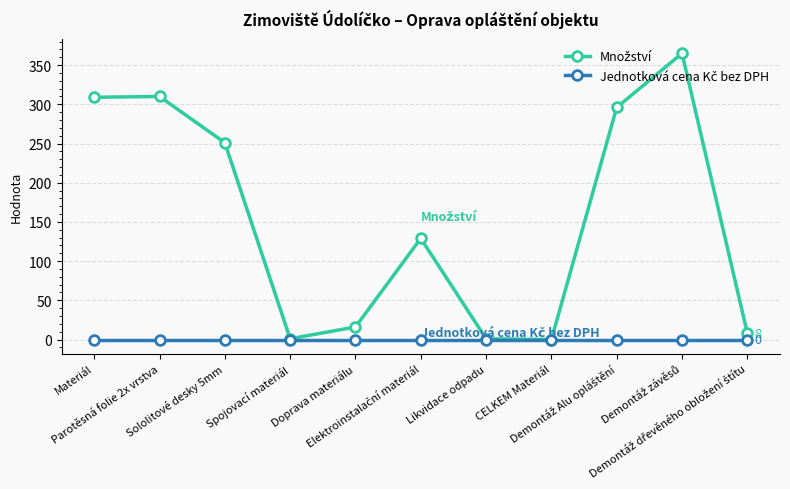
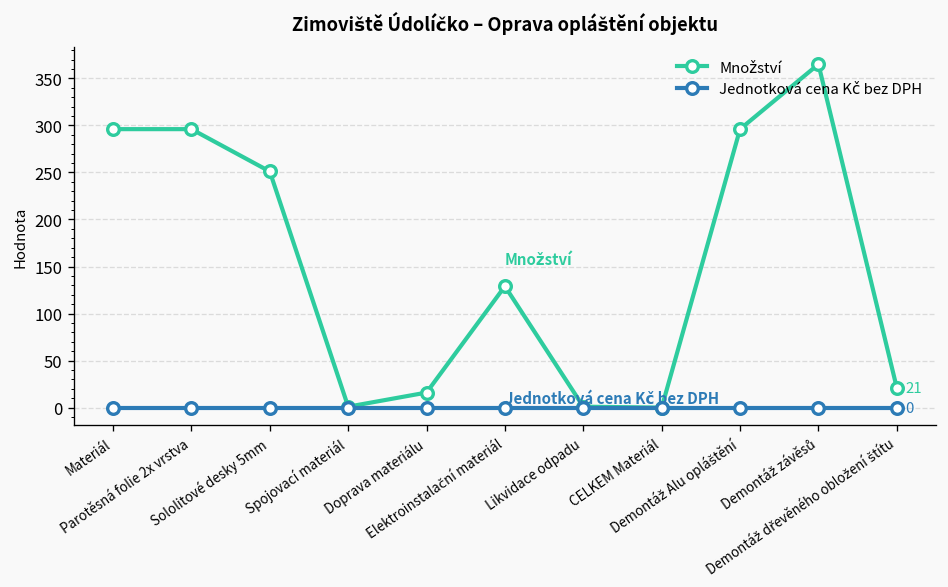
  {
    "Množství": {
-     "Materiál": 310,
-     "Parotěsná folie 2x vrstva": 310,
-     "Demontáž dřevěného obložení štítu": 8
+     "Materiál": 300,
+     "Parotěsná folie 2x vrstva": 300,
+     "Demontáž dřevěného obložení štítu": 21
    },
    "Jednotková cena Kč bez DPH": {
      "Demontáž dřevěného obložení štítu": 0
    }
  }
